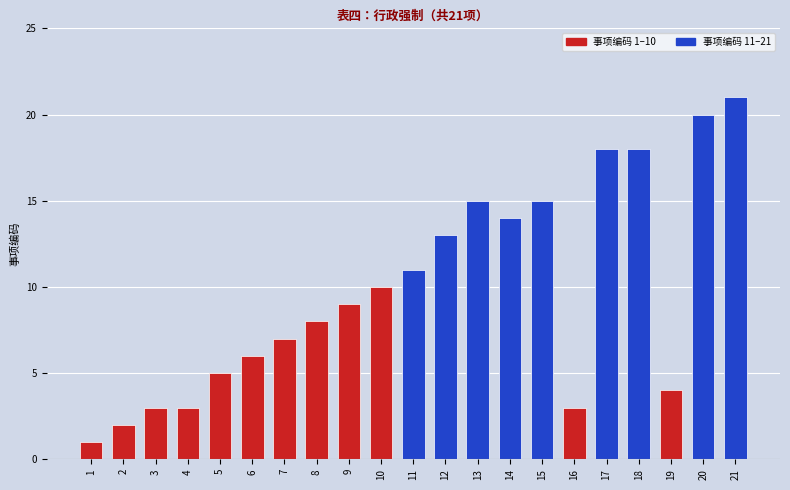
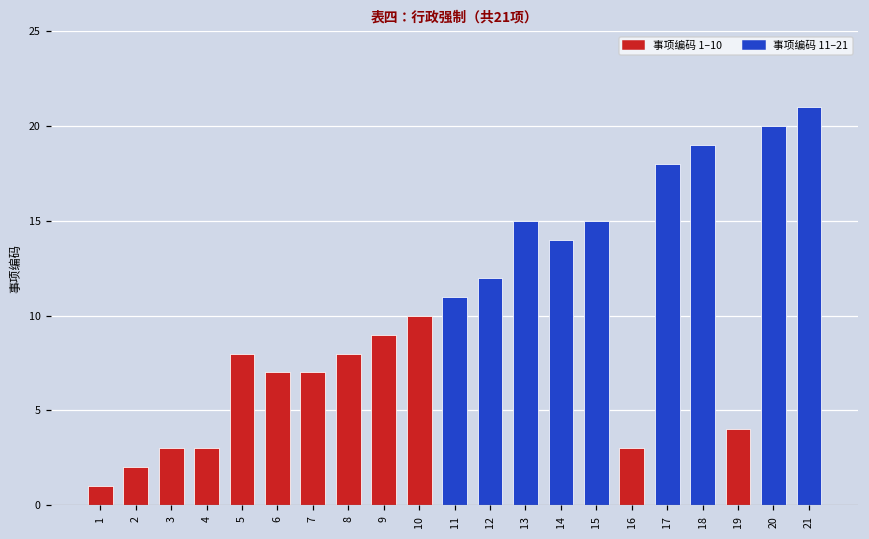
  {
    "1": 1,
    "2": 2,
    "3": 3,
    "4": 3,
-   "5": 5,
-   "6": 6,
+   "5": 8,
+   "6": 7,
    "7": 7,
    "8": 8,
    "9": 9,
    "10": 10,
    "11": 11,
-   "12": 13,
+   "12": 12,
    "13": 15,
    "14": 14,
    "15": 15,
    "16": 3,
    "17": 18,
-   "18": 18,
+   "18": 19,
    "19": 4,
    "20": 20,
    "21": 21
  }
